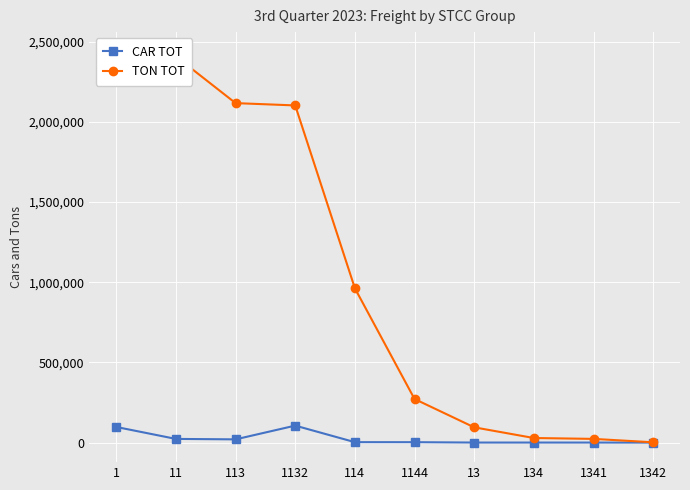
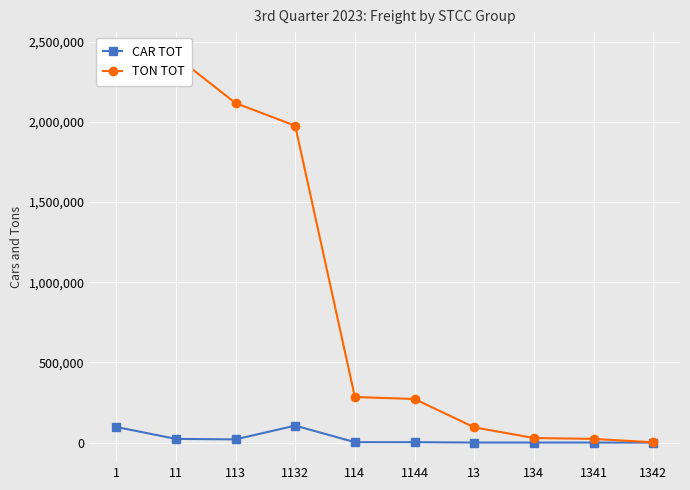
  {
    "CAR TOT": {
      "1": "100,000",
      "11": "20,000",
      "113": "20,000",
      "1132": "110,000",
      "114": "0",
      "1144": "0",
      "13": "0",
      "134": "0",
      "1341": "0"
    },
    "TON TOT": {
      "113": "2,120,000",
-     "1132": "2,100,000",
-     "114": "960,000",
+     "1132": "1,980,000",
+     "114": "280,000",
      "1144": "270,000",
      "13": "100,000",
      "134": "30,000",
      "1341": "20,000"
    }
  }
